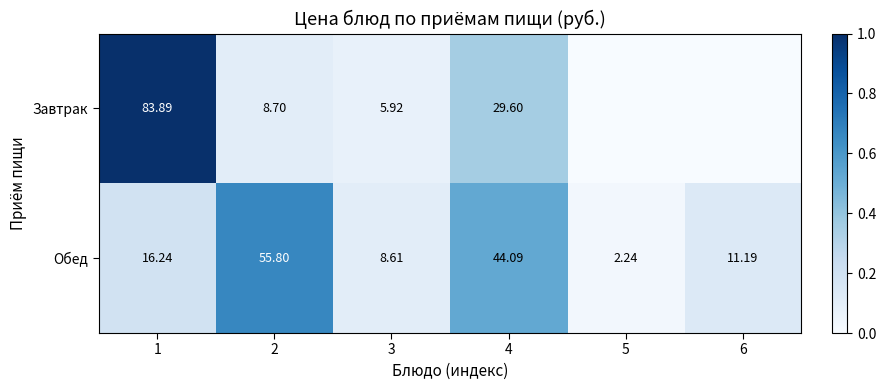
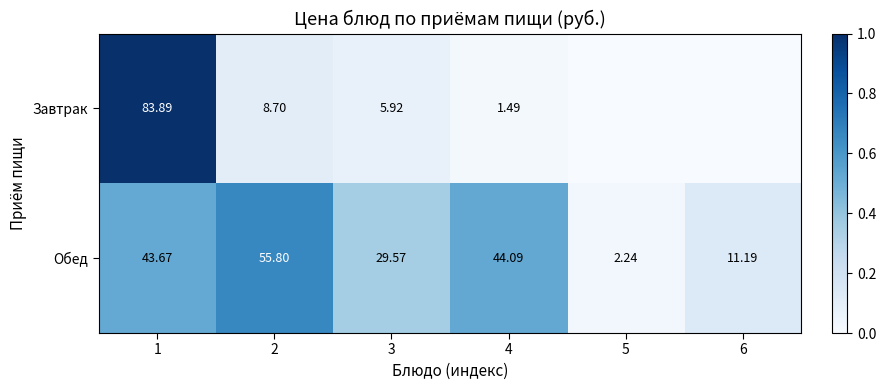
  {
    "Завтрак": {
      "1": 83.89,
      "2": 8.70,
      "3": 5.92,
-     "4": 29.60
+     "4": 1.49
    },
    "Обед": {
-     "1": 16.24,
+     "1": 43.67,
      "2": 55.80,
-     "3": 8.61,
+     "3": 29.57,
      "4": 44.09,
      "5": 2.24,
      "6": 11.19
    }
  }
